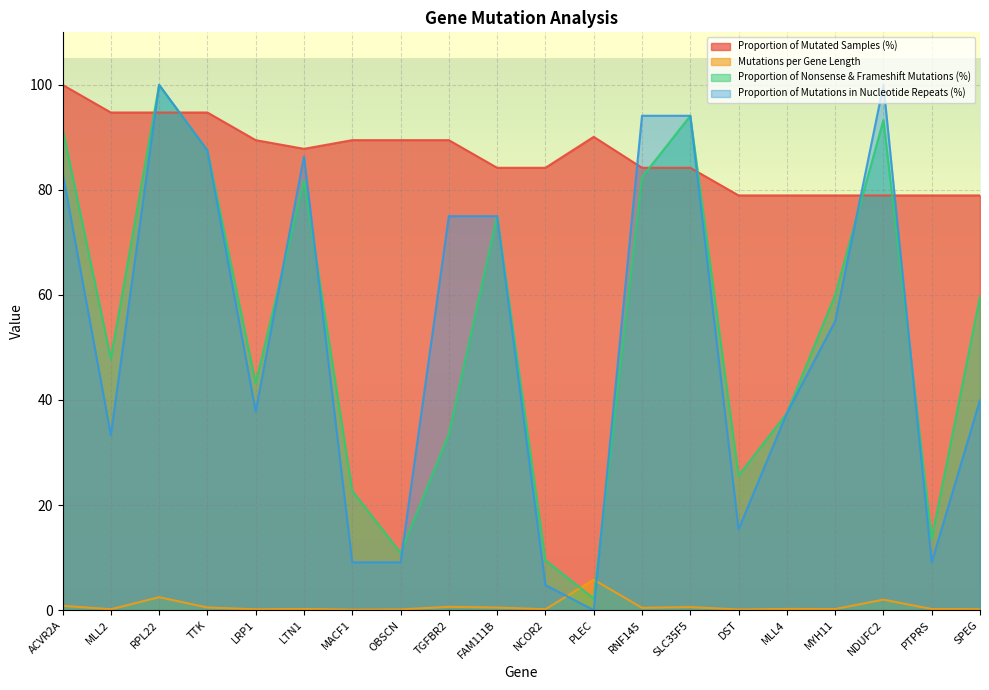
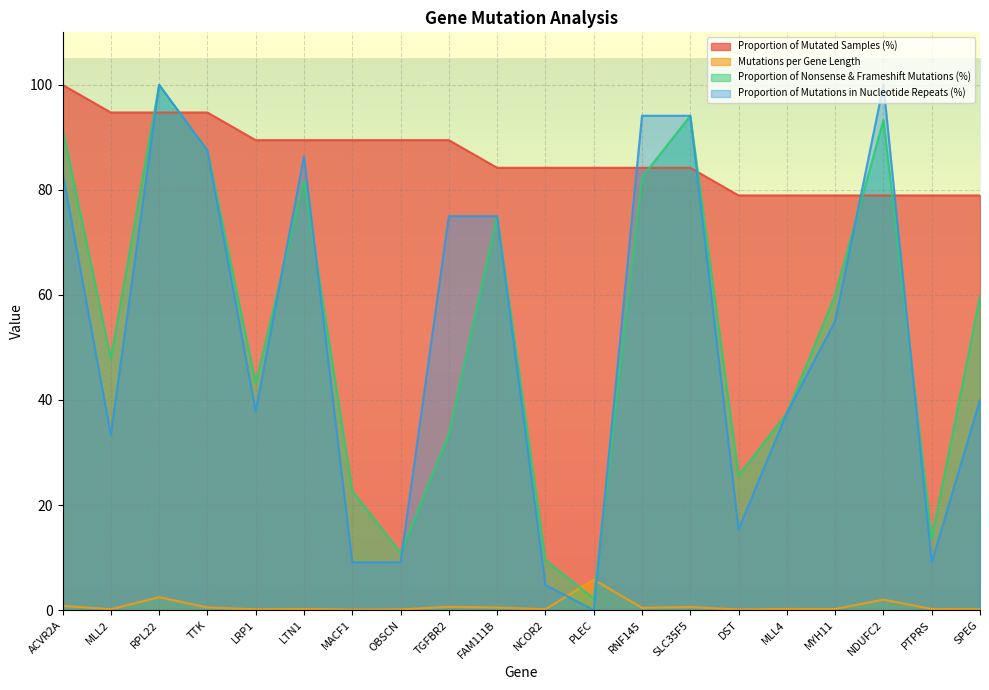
  {
    "Proportion of Mutated Samples (%)": {
      "ACVR2A": 100,
      "MLL2": 95,
      "RPL22": 95,
      "TTK": 95,
      "LRP1": 89,
-     "LTN1": 88,
+     "LTN1": 89,
      "MACF1": 89,
      "OBSCN": 89,
      "TGFBR2": 89,
      "FAM111B": 84,
      "NCOR2": 84,
-     "PLEC": 90,
+     "PLEC": 84,
      "RNF145": 84,
      "SLC35F5": 84,
      "DST": 79,
      "MLL4": 79,
      "MYH11": 79,
      "NDUFC2": 79,
      "PTPRS": 79,
      "SPEG": 79
    },
    "Mutations per Gene Length": {
      "ACVR2A": 1,
      "MLL2": 0,
      "RPL22": 2,
      "TTK": 0,
      "LRP1": 0,
      "LTN1": 0,
      "MACF1": 0,
      "OBSCN": 0,
      "TGFBR2": 1,
      "FAM111B": 0,
      "NCOR2": 0,
      "PLEC": 6,
      "RNF145": 0,
      "SLC35F5": 1,
      "DST": 0,
      "MLL4": 0,
      "MYH11": 0,
      "NDUFC2": 2,
      "PTPRS": 0,
      "SPEG": 0
    },
    "Proportion of Nonsense & Frameshift Mutations (%)": {
      "ACVR2A": 92,
      "MLL2": 48,
      "LRP1": 43,
      "LTN1": 82,
      "MACF1": 23,
      "OBSCN": 11,
      "TGFBR2": 34,
      "NCOR2": 10,
      "PLEC": 2,
      "RNF145": 82,
      "DST": 26,
      "MYH11": 60,
      "NDUFC2": 93,
      "PTPRS": 14,
      "SPEG": 60
    },
    "Proportion of Mutations in Nucleotide Repeats (%)": {
      "ACVR2A": 83,
      "MLL2": 33,
      "LRP1": 38,
      "LTN1": 86,
      "MACF1": 9,
      "OBSCN": 9,
      "TGFBR2": 75,
      "NCOR2": 5,
      "PLEC": 0,
      "RNF145": 94,
      "DST": 15,
      "MYH11": 55,
      "PTPRS": 9,
      "SPEG": 40
    }
  }
